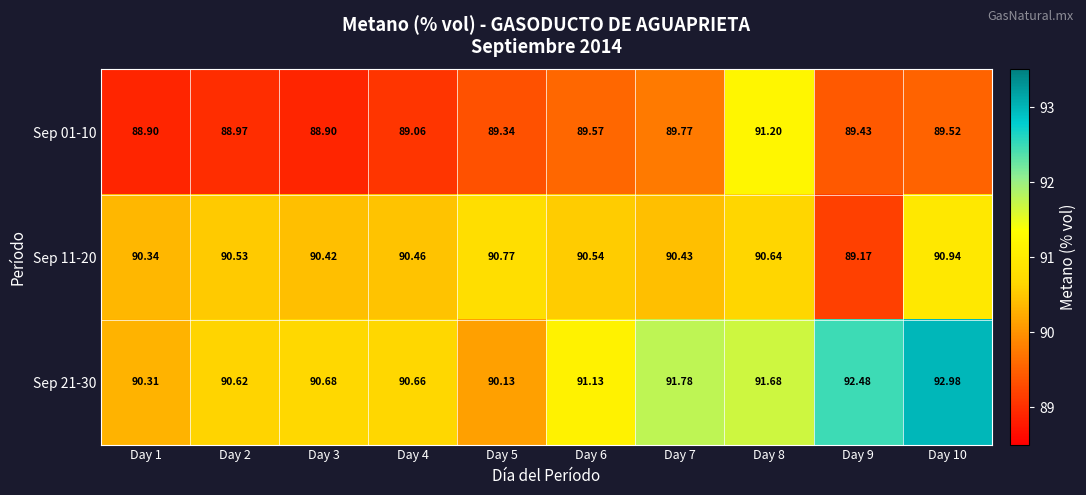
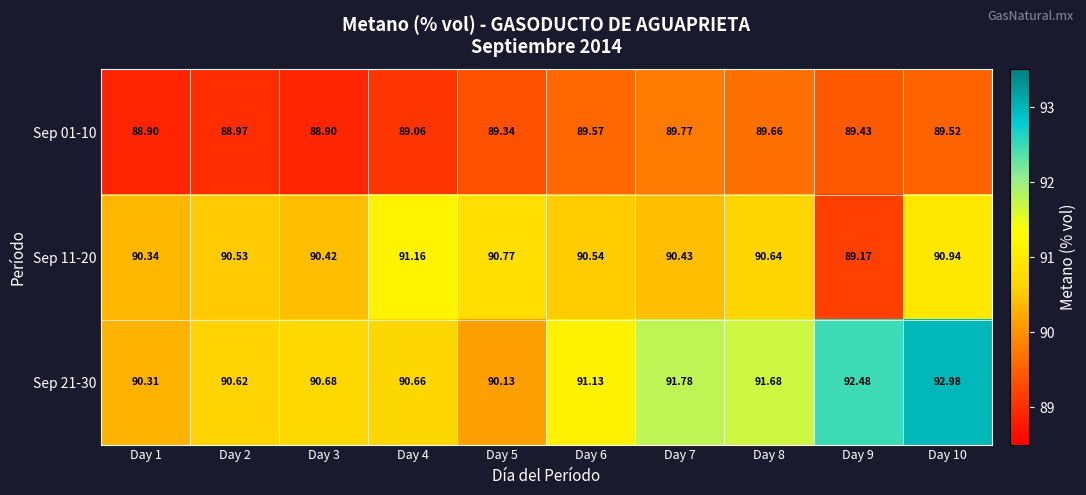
  {
    "Sep 01-10": {
      "Day 1": 88.90,
      "Day 2": 88.97,
      "Day 3": 88.90,
      "Day 4": 89.06,
      "Day 5": 89.34,
      "Day 6": 89.57,
      "Day 7": 89.77,
-     "Day 8": 91.20,
+     "Day 8": 89.66,
      "Day 9": 89.43,
      "Day 10": 89.52
    },
    "Sep 11-20": {
      "Day 1": 90.34,
      "Day 2": 90.53,
      "Day 3": 90.42,
-     "Day 4": 90.46,
+     "Day 4": 91.16,
      "Day 5": 90.77,
      "Day 6": 90.54,
      "Day 7": 90.43,
      "Day 8": 90.64,
      "Day 9": 89.17,
      "Day 10": 90.94
    },
    "Sep 21-30": {
      "Day 1": 90.31,
      "Day 2": 90.62,
      "Day 3": 90.68,
      "Day 4": 90.66,
      "Day 5": 90.13,
      "Day 6": 91.13,
      "Day 7": 91.78,
      "Day 8": 91.68,
      "Day 9": 92.48,
      "Day 10": 92.98
    }
  }
